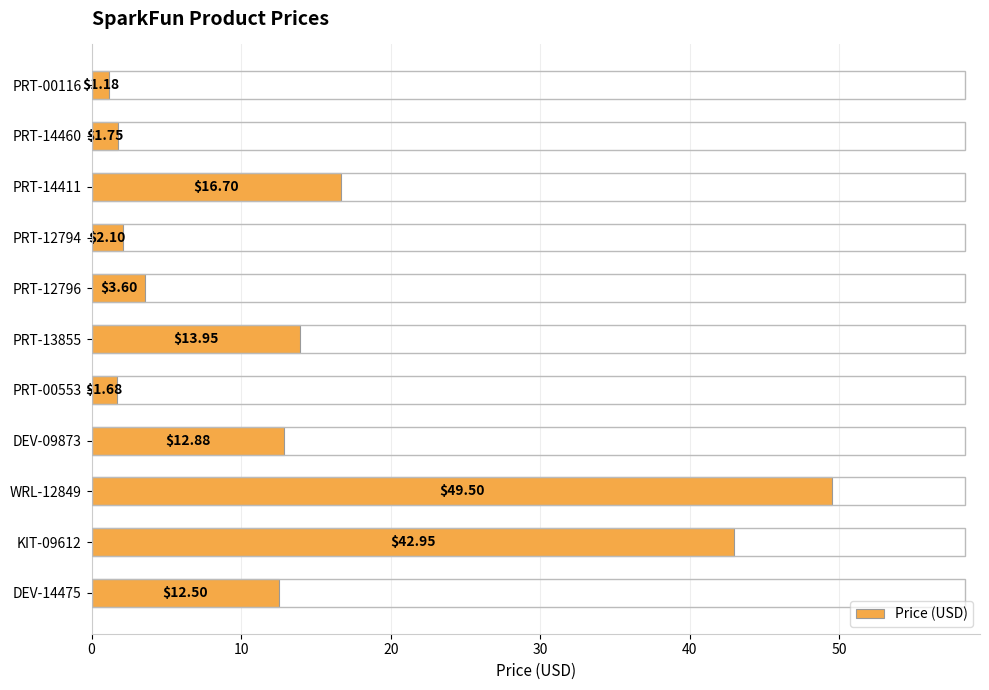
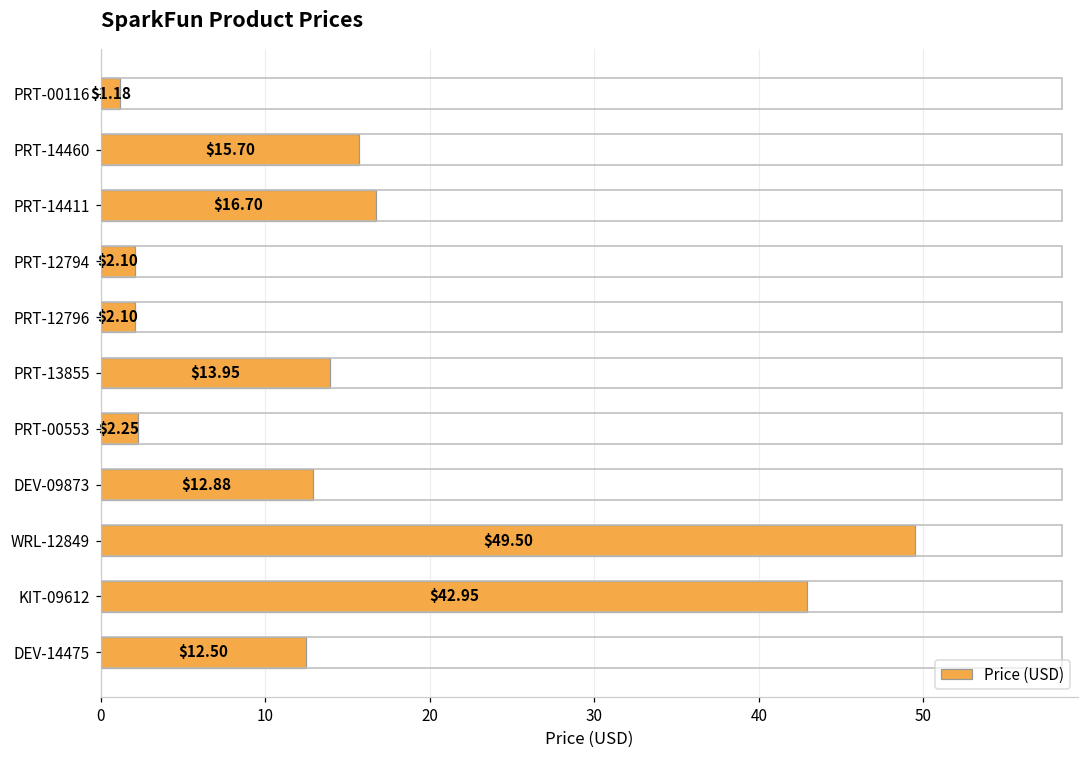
  {
    "PRT-00116": "$1.18",
-   "PRT-14460": "$1.75",
+   "PRT-14460": "$15.70",
    "PRT-14411": "$16.70",
    "PRT-12794": "$2.10",
-   "PRT-12796": "$3.60",
+   "PRT-12796": "$2.10",
    "PRT-13855": "$13.95",
-   "PRT-00553": "$1.68",
+   "PRT-00553": "$2.25",
    "DEV-09873": "$12.88",
    "WRL-12849": "$49.50",
    "KIT-09612": "$42.95",
    "DEV-14475": "$12.50"
  }
